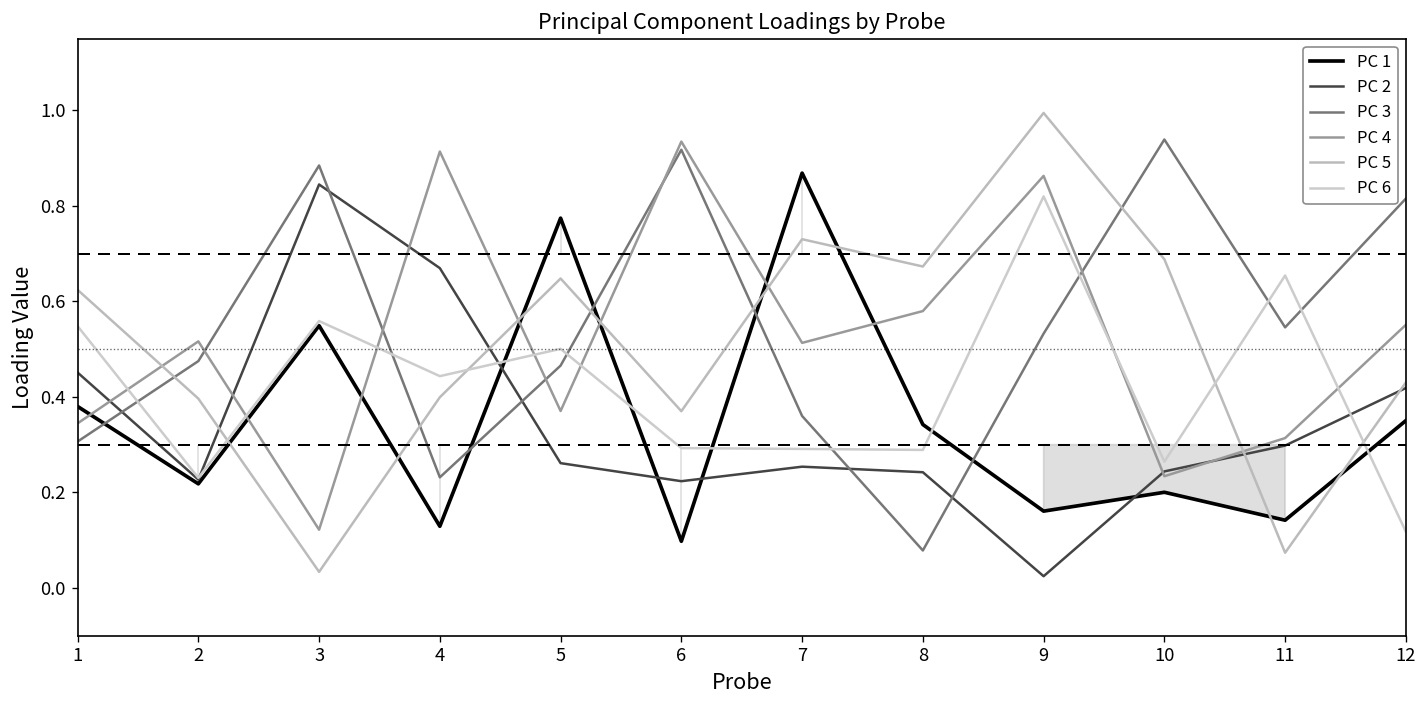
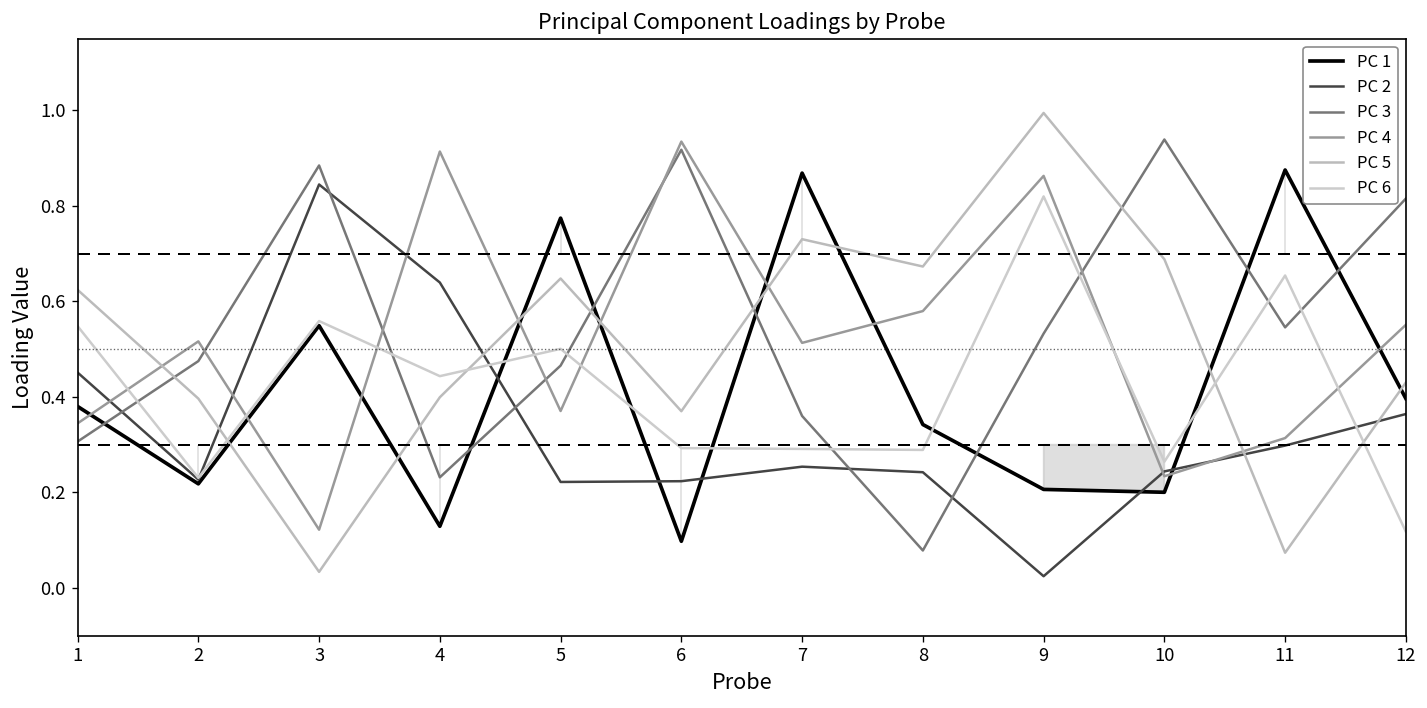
  {
    "PC 1": {
      "1": 0.38,
      "2": 0.22,
      "3": 0.55,
      "4": 0.13,
      "5": 0.77,
      "6": 0.10,
      "7": 0.87,
      "8": 0.34,
-     "9": 0.16,
+     "9": 0.21,
      "10": 0.20,
-     "11": 0.14,
-     "12": 0.35
+     "11": 0.88,
+     "12": 0.40
    },
    "PC 2": {
      "1": 0.45,
      "3": 0.84,
-     "4": 0.67,
-     "5": 0.26,
+     "4": 0.64,
+     "5": 0.22,
      "6": 0.22,
      "7": 0.25,
      "8": 0.24,
      "9": 0.02,
      "10": 0.24,
      "11": 0.30,
-     "12": 0.42
+     "12": 0.36
    }
  }
